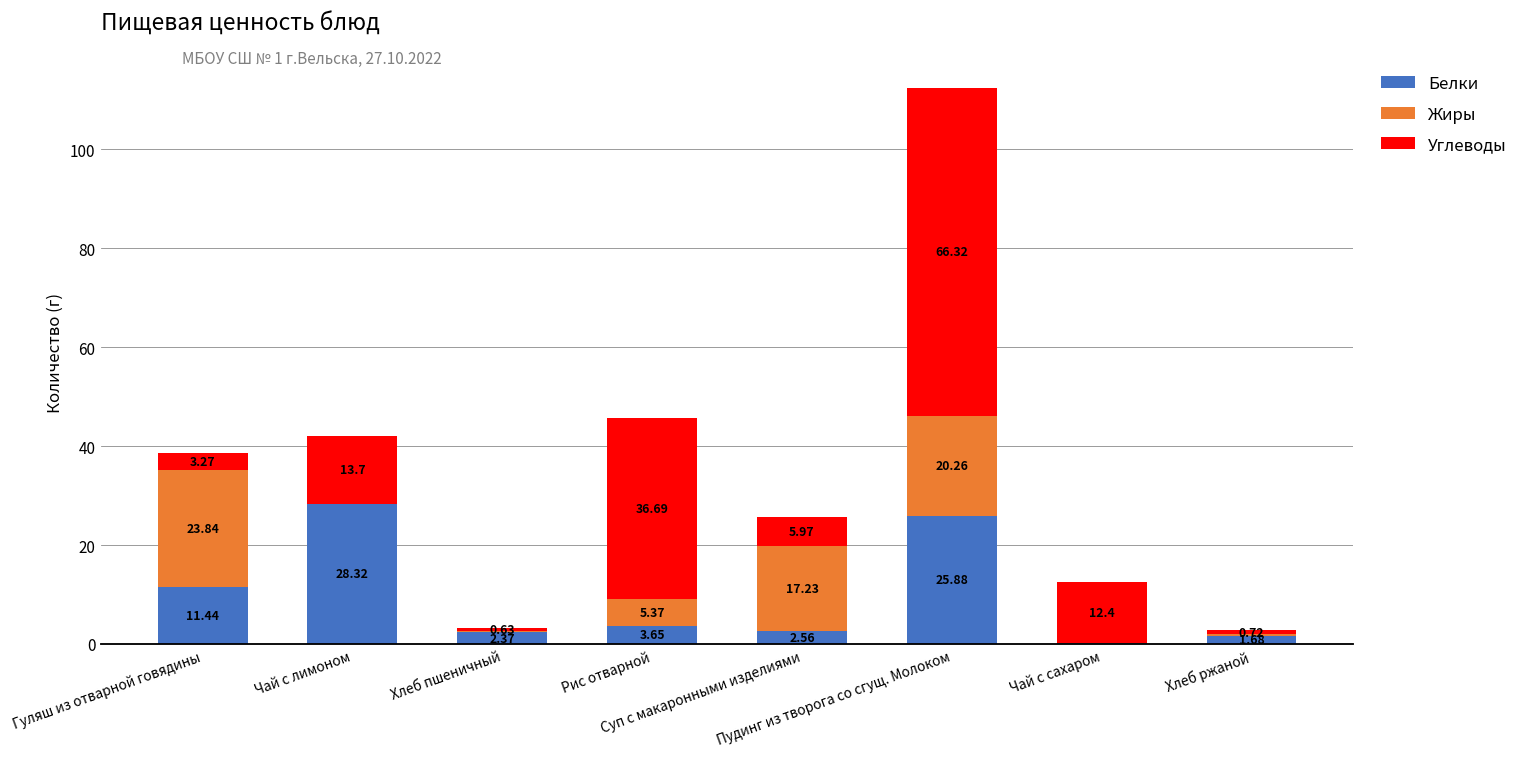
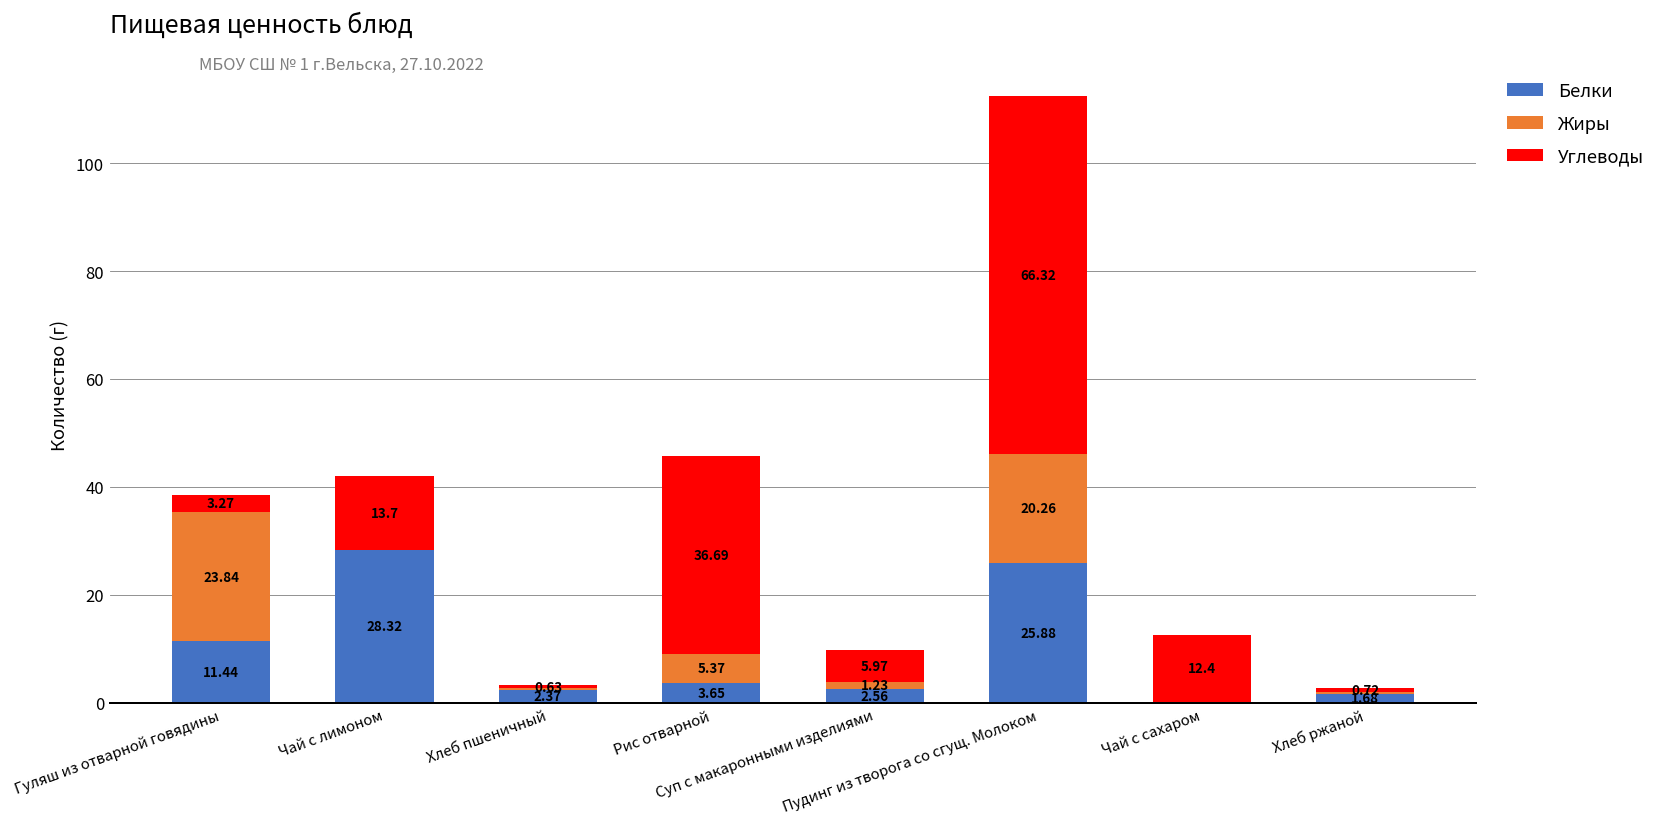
  {
    "Белки": {
      "Гуляш из отварной говядины": 11.44,
      "Чай с лимоном": 28.32,
      "Рис отварной": 3.65,
      "Пудинг из творога со сгущ. Молоком": 25.88
    },
    "Жиры": {
      "Гуляш из отварной говядины": 23.84,
      "Рис отварной": 5.37,
-     "Суп с макаронными изделиями": 17.23,
+     "Суп с макаронными изделиями": 1.23,
      "Пудинг из творога со сгущ. Молоком": 20.26
    },
    "Углеводы": {
      "Гуляш из отварной говядины": 3.27,
      "Чай с лимоном": 13.7,
      "Рис отварной": 36.69,
      "Суп с макаронными изделиями": 5.97,
      "Пудинг из творога со сгущ. Молоком": 66.32,
      "Чай с сахаром": 12.4
    }
  }
